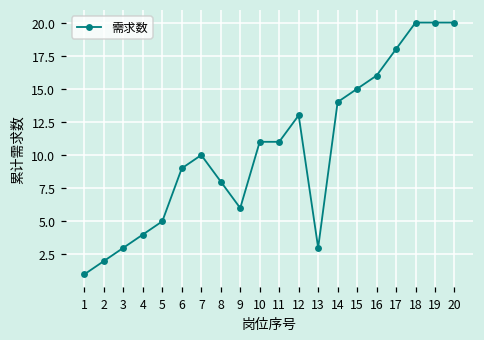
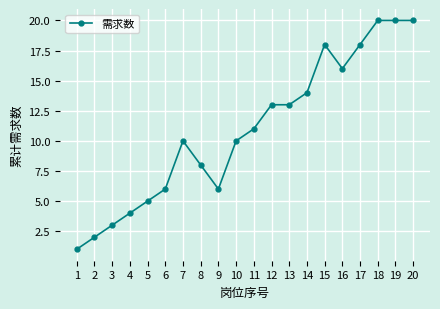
  {
    "1": 1,
    "2": 2,
    "3": 3,
    "4": 4,
    "5": 5,
-   "6": 9,
+   "6": 6,
    "7": 10,
    "8": 8,
    "9": 6,
-   "10": 11,
+   "10": 10,
    "11": 11,
    "12": 13,
-   "13": 3,
+   "13": 13,
    "14": 14,
-   "15": 15,
+   "15": 18,
    "16": 16,
    "17": 18,
    "18": 20,
    "19": 20,
    "20": 20
  }
